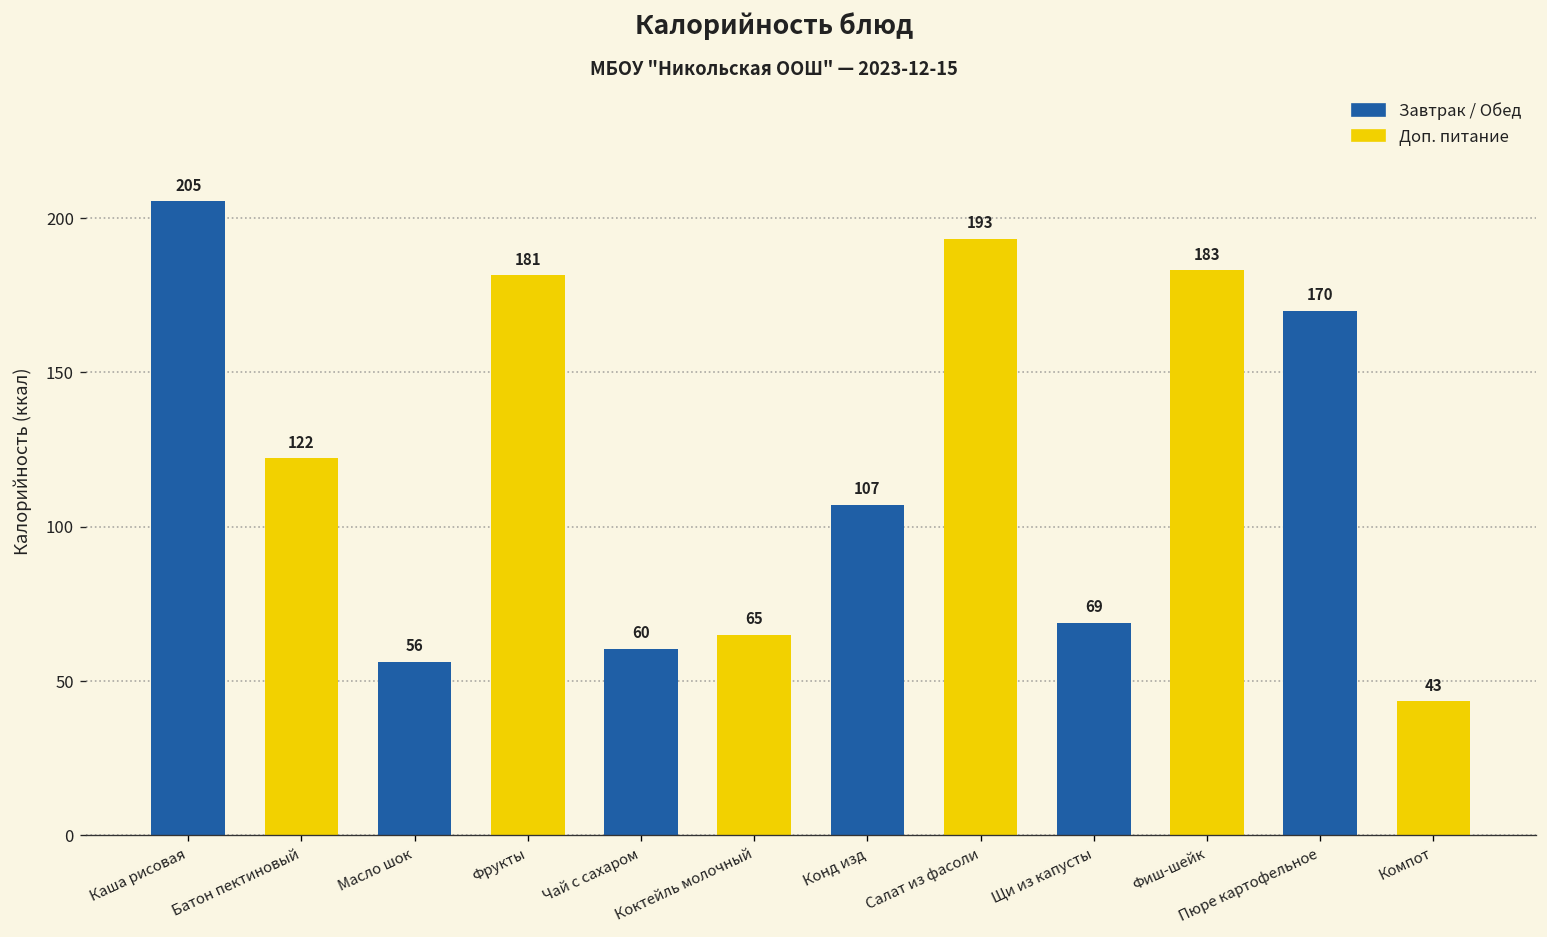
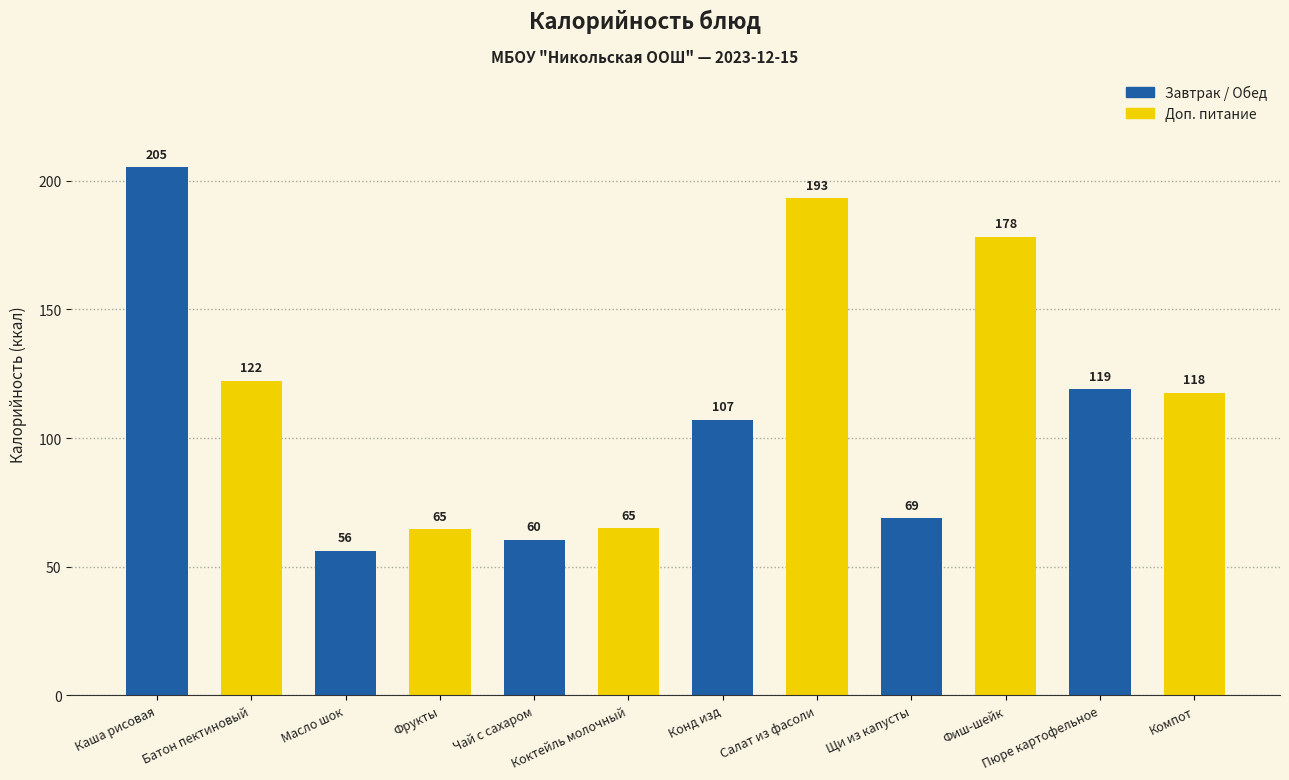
  {
    "Каша рисовая": 205,
    "Батон пектиновый": 122,
    "Масло шок": 56,
-   "Фрукты": 181,
+   "Фрукты": 65,
    "Чай с сахаром": 60,
    "Коктейль молочный": 65,
    "Конд изд": 107,
    "Салат из фасоли": 193,
    "Щи из капусты": 69,
-   "Фиш-шейк": 183,
-   "Пюре картофельное": 170,
-   "Компот": 43
+   "Фиш-шейк": 178,
+   "Пюре картофельное": 119,
+   "Компот": 118
  }
